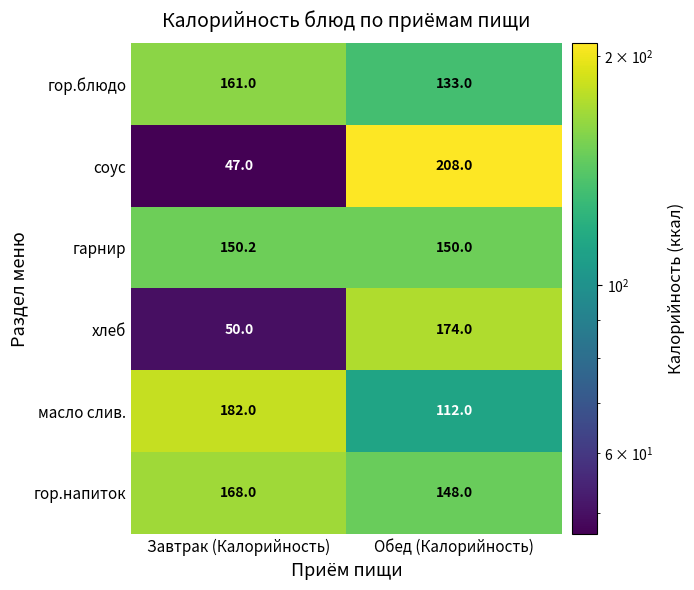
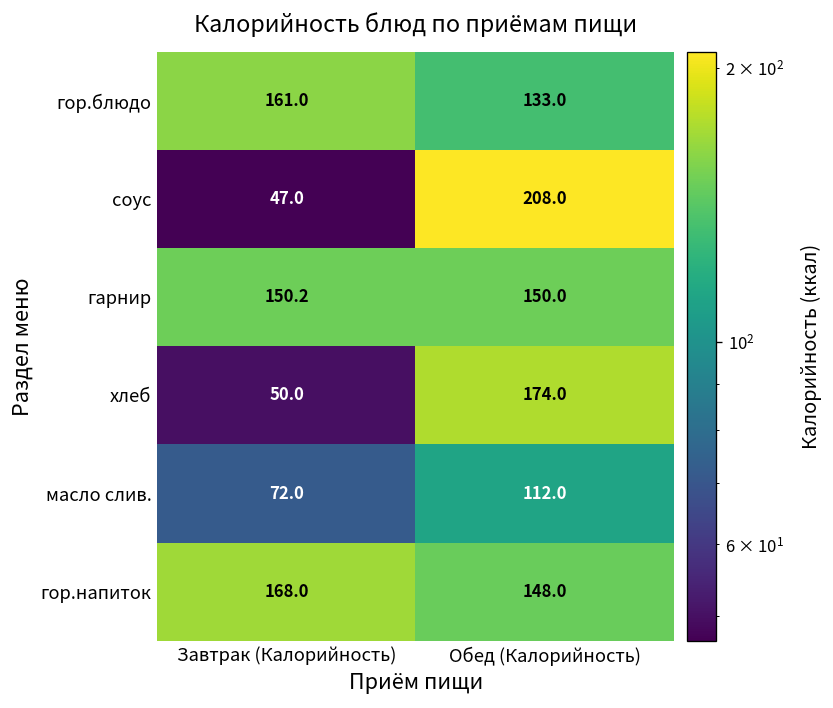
  {
    "гор.блюдо": {
      "Завтрак (Калорийность)": 161.0,
      "Обед (Калорийность)": 133.0
    },
    "соус": {
      "Завтрак (Калорийность)": 47.0,
      "Обед (Калорийность)": 208.0
    },
    "гарнир": {
      "Завтрак (Калорийность)": 150.2,
      "Обед (Калорийность)": 150.0
    },
    "хлеб": {
      "Завтрак (Калорийность)": 50.0,
      "Обед (Калорийность)": 174.0
    },
    "масло слив.": {
-     "Завтрак (Калорийность)": 182.0,
+     "Завтрак (Калорийность)": 72.0,
      "Обед (Калорийность)": 112.0
    },
    "гор.напиток": {
      "Завтрак (Калорийность)": 168.0,
      "Обед (Калорийность)": 148.0
    }
  }
